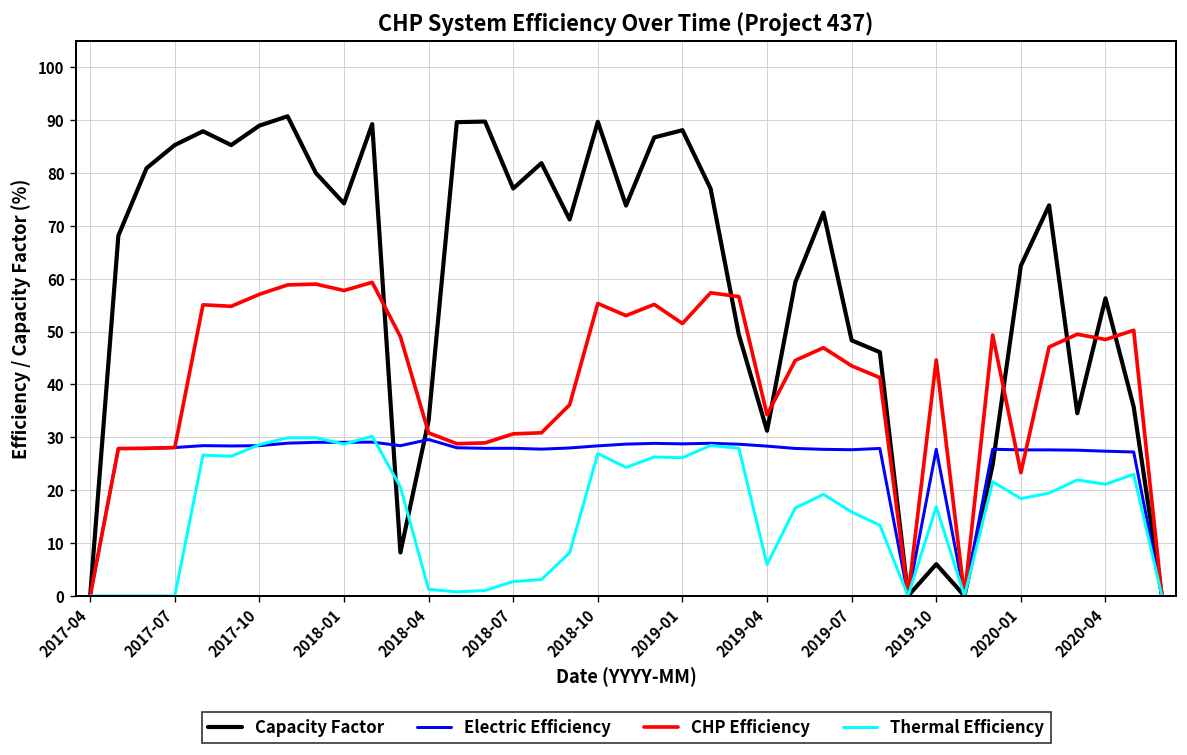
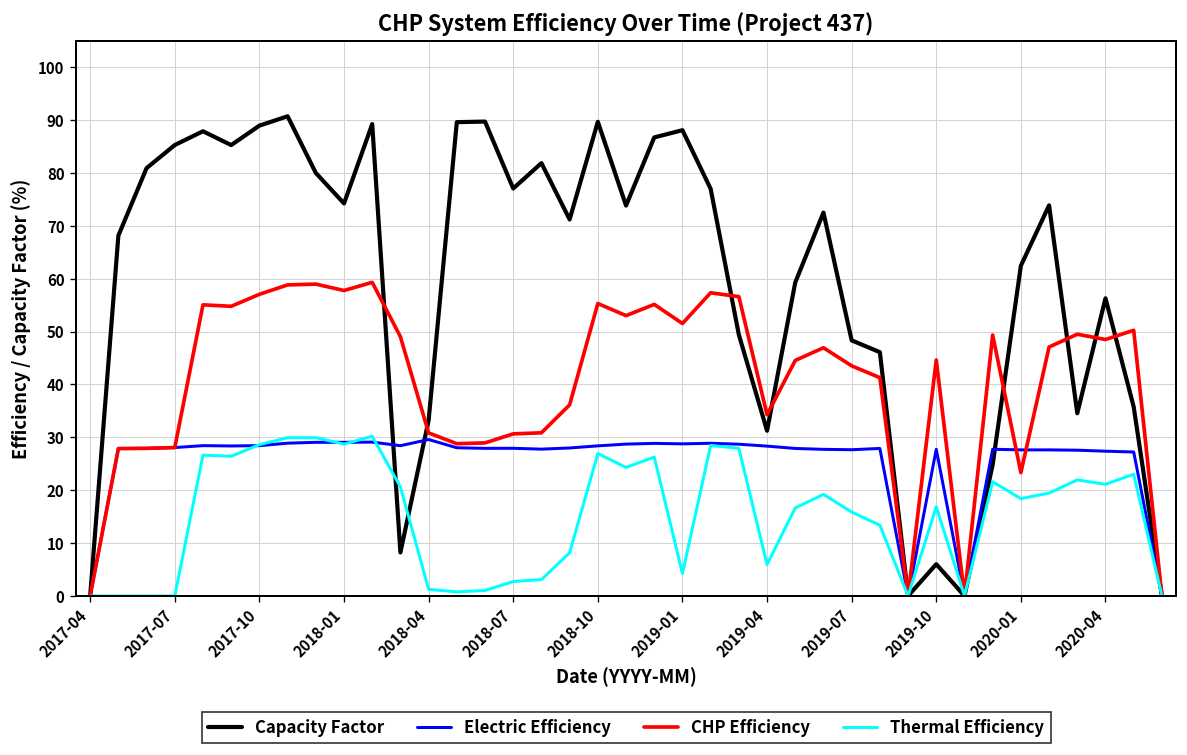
  {
    "Capacity Factor": {
      "2017-07": 85,
      "2017-10": 89,
      "2018-01": 74,
      "2018-04": 33,
      "2018-07": 77,
      "2018-10": 90,
      "2019-01": 88,
      "2019-04": 31,
      "2019-07": 48,
      "2019-10": 6,
      "2020-01": 62,
      "2020-04": 56
    },
    "Electric Efficiency": {
      "2018-04": 30,
      "2018-07": 28,
      "2018-10": 28,
      "2019-01": 29,
      "2019-04": 28,
      "2019-07": 28,
      "2019-10": 28,
      "2020-01": 28,
      "2020-04": 27
    },
    "CHP Efficiency": {
      "2017-10": 57,
      "2018-01": 58,
      "2018-04": 31,
      "2018-07": 31,
      "2018-10": 55,
      "2019-01": 52,
      "2019-04": 34,
      "2019-07": 44,
      "2019-10": 45,
      "2020-01": 23,
      "2020-04": 49
    },
    "Thermal Efficiency": {
      "2017-07": 0,
      "2018-04": 1,
      "2018-07": 3,
      "2018-10": 27,
-     "2019-01": 26,
+     "2019-01": 4,
      "2019-04": 6,
      "2019-07": 16,
      "2019-10": 17,
      "2020-01": 18,
      "2020-04": 21
    }
  }
